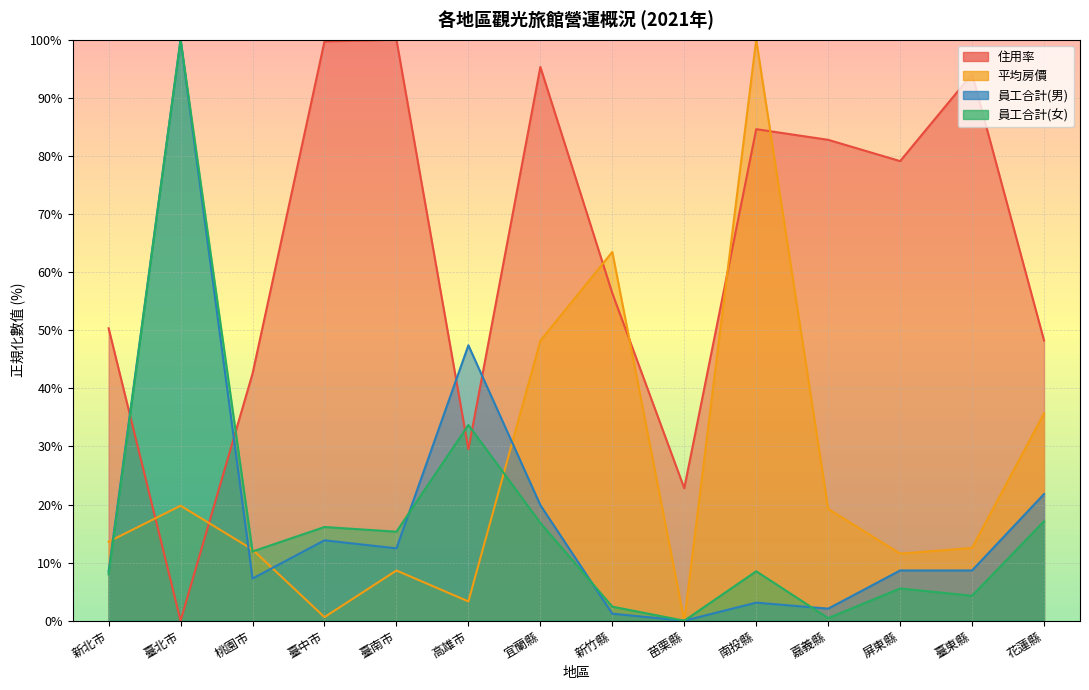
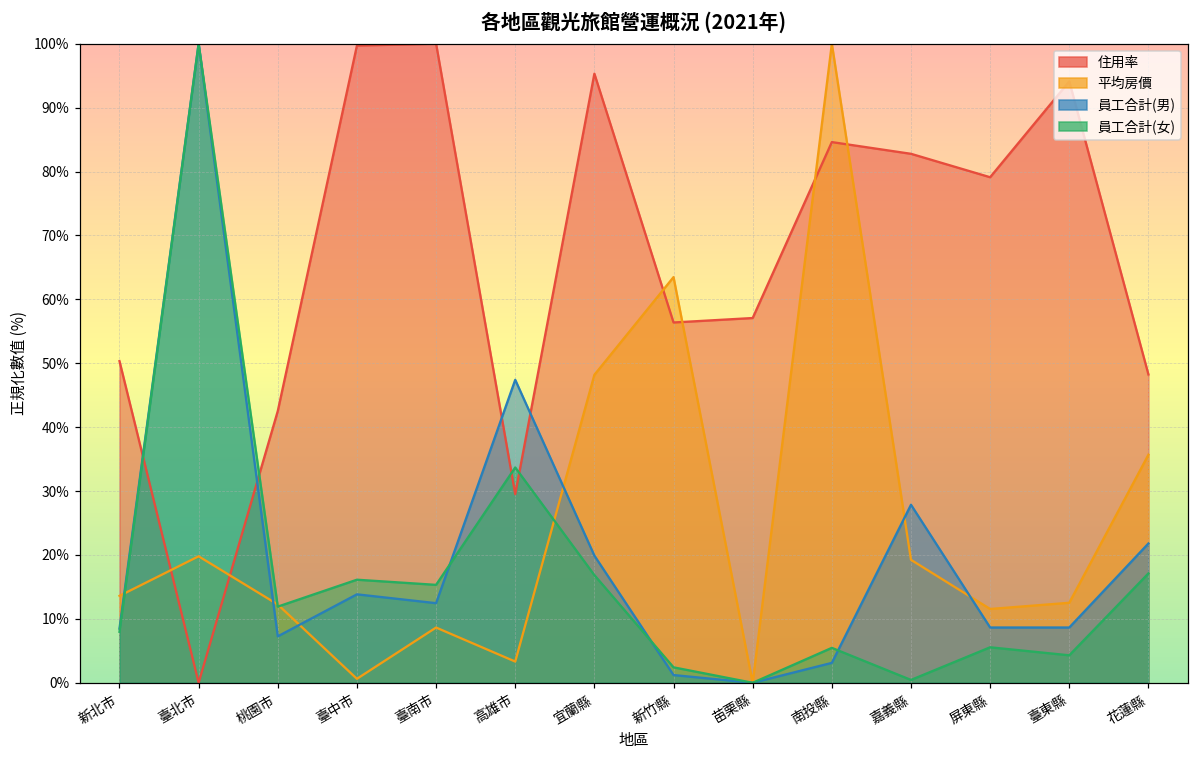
  {
    "住用率": {
      "新北市": "50%",
      "臺北市": "0%",
      "桃園市": "43%",
      "臺中市": "100%",
      "臺南市": "100%",
      "高雄市": "30%",
      "宜蘭縣": "95%",
      "新竹縣": "56%",
-     "苗栗縣": "23%",
+     "苗栗縣": "57%",
      "南投縣": "85%",
      "嘉義縣": "83%",
      "屏東縣": "79%",
      "花蓮縣": "48%"
    },
    "平均房價": {
      "新北市": "14%",
      "臺北市": "20%",
      "臺中市": "1%",
      "臺南市": "9%",
      "高雄市": "3%",
      "宜蘭縣": "48%",
      "新竹縣": "63%",
      "南投縣": "100%",
      "嘉義縣": "19%",
      "屏東縣": "12%",
      "臺東縣": "13%",
      "花蓮縣": "36%"
    },
    "員工合計(男)": {
      "新北市": "8%",
      "桃園市": "7%",
      "臺中市": "14%",
      "臺南市": "12%",
      "高雄市": "47%",
      "宜蘭縣": "20%",
      "新竹縣": "1%",
      "南投縣": "3%",
-     "嘉義縣": "2%",
+     "嘉義縣": "28%",
      "屏東縣": "9%",
      "臺東縣": "9%",
      "花蓮縣": "22%"
    },
    "員工合計(女)": {
      "新北市": "8%",
      "臺中市": "16%",
      "臺南市": "15%",
      "高雄市": "34%",
      "宜蘭縣": "17%",
      "新竹縣": "2%",
-     "南投縣": "9%",
+     "南投縣": "5%",
      "嘉義縣": "0%",
      "屏東縣": "6%",
      "臺東縣": "4%",
      "花蓮縣": "17%"
    }
  }
